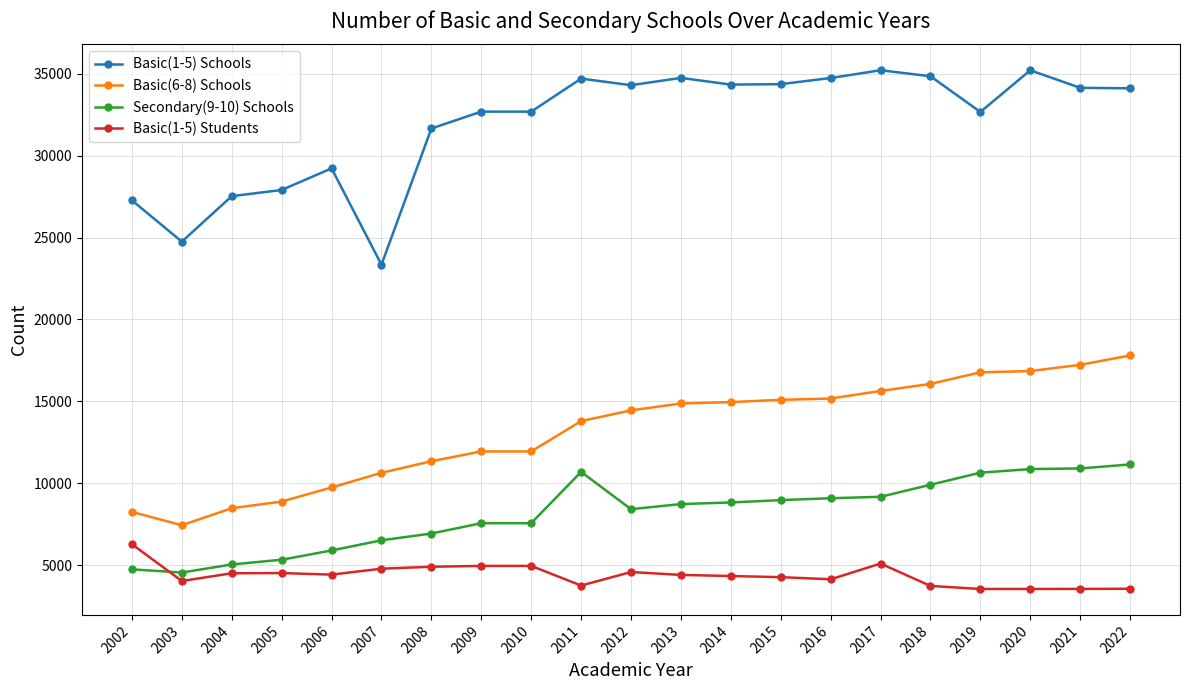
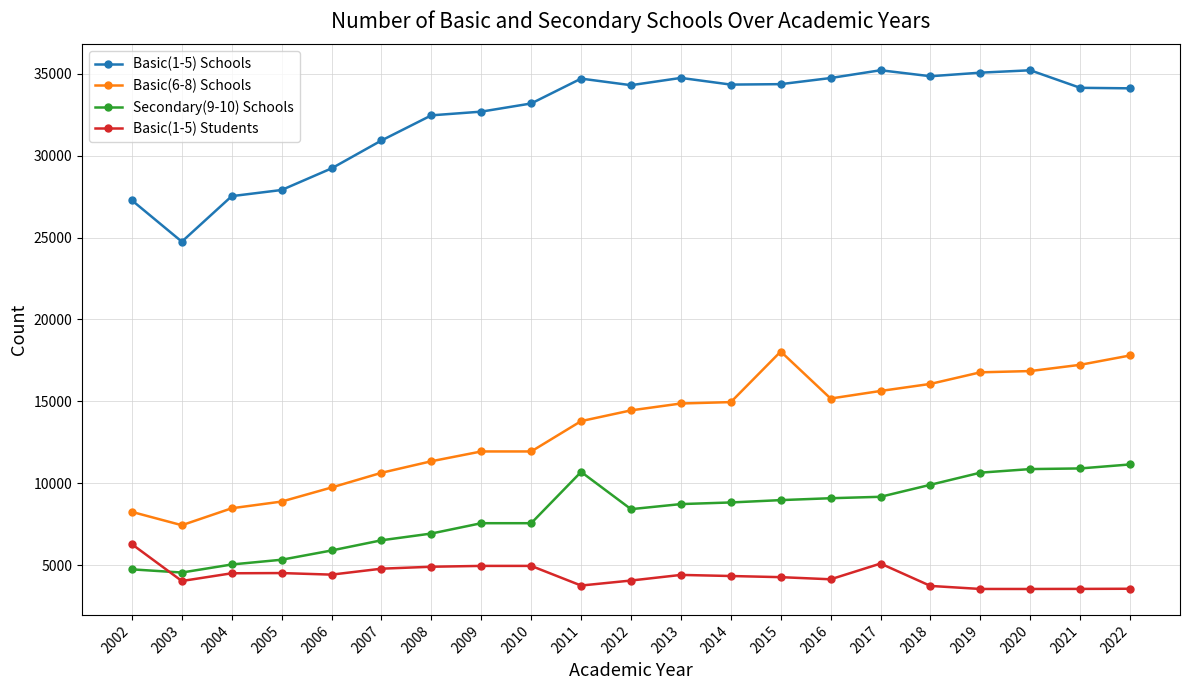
  {
    "Basic(1-5) Schools": {
      "2002": 27300,
      "2003": 24700,
      "2004": 27500,
      "2005": 27900,
      "2006": 29200,
-     "2007": 23300,
-     "2008": 31700,
+     "2007": 30900,
+     "2008": 32500,
      "2009": 32700,
-     "2010": 32700,
+     "2010": 33200,
      "2011": 34700,
      "2012": 34300,
      "2013": 34700,
      "2014": 34300,
      "2015": 34400,
      "2016": 34700,
      "2017": 35200,
      "2018": 34800,
-     "2019": 32700,
+     "2019": 35100,
      "2020": 35200,
      "2021": 34100,
      "2022": 34100
    },
    "Basic(6-8) Schools": {
      "2002": 8200,
      "2003": 7400,
      "2004": 8500,
      "2005": 8900,
      "2006": 9700,
      "2007": 10600,
      "2008": 11300,
      "2009": 11900,
      "2010": 11900,
      "2011": 13800,
      "2012": 14400,
      "2013": 14900,
      "2014": 15000,
-     "2015": 15100,
+     "2015": 18000,
      "2016": 15200,
      "2017": 15600,
      "2018": 16100,
      "2019": 16800,
      "2020": 16800,
      "2021": 17200,
      "2022": 17800
    },
    "Secondary(9-10) Schools": {
      "2002": 4700,
      "2003": 4500,
      "2004": 5000,
      "2005": 5300,
      "2006": 5900,
      "2007": 6500,
      "2008": 6900,
      "2009": 7600,
      "2010": 7600,
      "2011": 10700,
      "2012": 8400,
      "2013": 8700,
      "2014": 8800,
      "2015": 9000,
      "2016": 9100,
      "2017": 9200,
      "2018": 9900,
      "2019": 10600,
      "2020": 10900,
      "2021": 10900,
      "2022": 11100
    },
    "Basic(1-5) Students": {
      "2002": 6300,
      "2003": 4000,
      "2004": 4500,
      "2005": 4500,
      "2006": 4400,
      "2007": 4800,
      "2008": 4900,
      "2009": 5000,
      "2010": 5000,
      "2011": 3800,
-     "2012": 4600,
+     "2012": 4100,
      "2013": 4400,
      "2014": 4300,
      "2015": 4300,
      "2016": 4100,
      "2017": 5100,
      "2018": 3700,
      "2019": 3500,
      "2020": 3500,
      "2021": 3500,
      "2022": 3600
    }
  }
